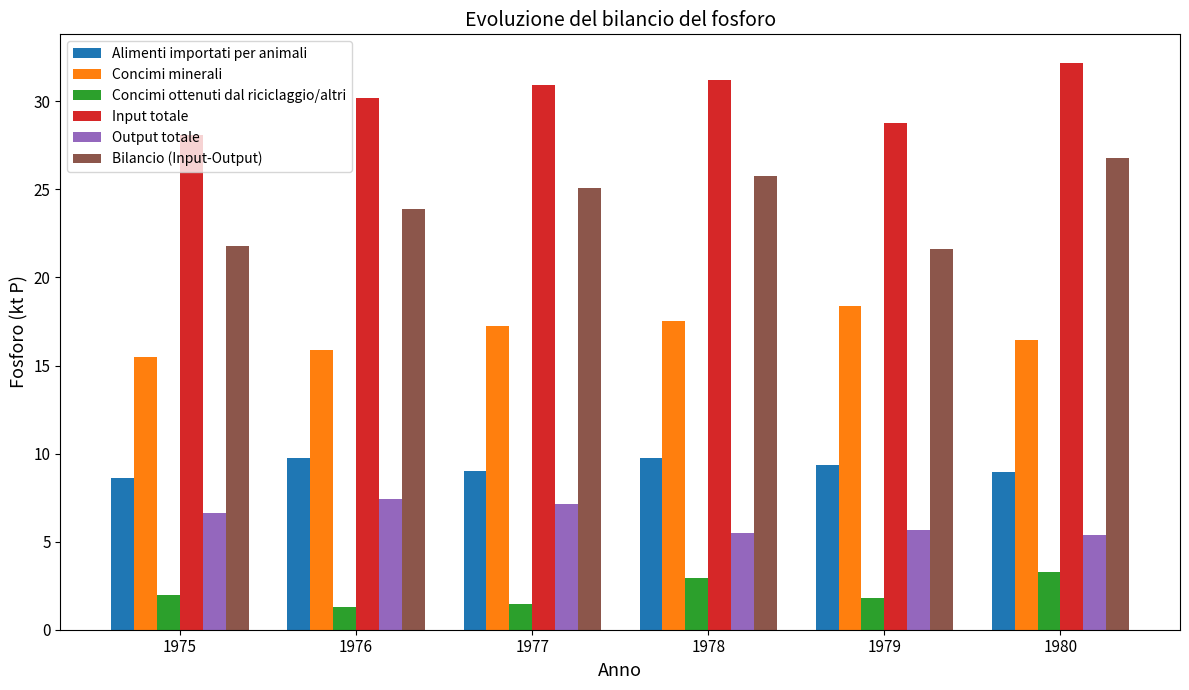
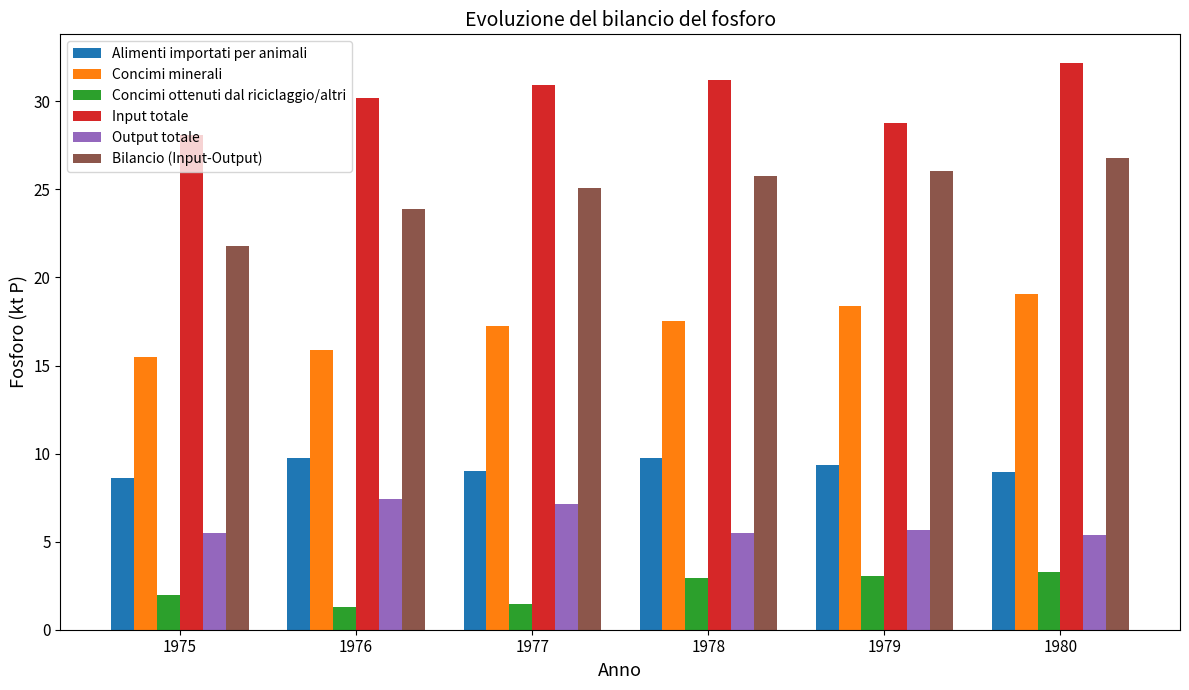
  {
    "Alimenti importati per animali": {
      "1975": 8.6,
      "1976": 9.7,
      "1977": 9.0,
      "1978": 9.8,
      "1979": 9.4,
      "1980": 9.0
    },
    "Concimi minerali": {
      "1975": 15.5,
      "1976": 15.9,
      "1977": 17.2,
      "1978": 17.6,
      "1979": 18.4,
-     "1980": 16.4
+     "1980": 19.1
    },
    "Concimi ottenuti dal riciclaggio/altri": {
      "1975": 2.0,
      "1976": 1.3,
      "1977": 1.5,
      "1978": 2.9,
-     "1979": 1.8,
+     "1979": 3.1,
      "1980": 3.3
    },
    "Input totale": {
      "1976": 30.2,
      "1977": 30.9,
      "1978": 31.2,
      "1979": 28.7,
      "1980": 32.2
    },
    "Output totale": {
-     "1975": 6.6,
+     "1975": 5.5,
      "1976": 7.4,
      "1977": 7.1,
      "1978": 5.5,
      "1979": 5.7,
      "1980": 5.4
    },
    "Bilancio (Input-Output)": {
      "1975": 21.8,
      "1976": 23.9,
      "1977": 25.1,
      "1978": 25.8,
-     "1979": 21.6,
+     "1979": 26.0,
      "1980": 26.8
    }
  }
